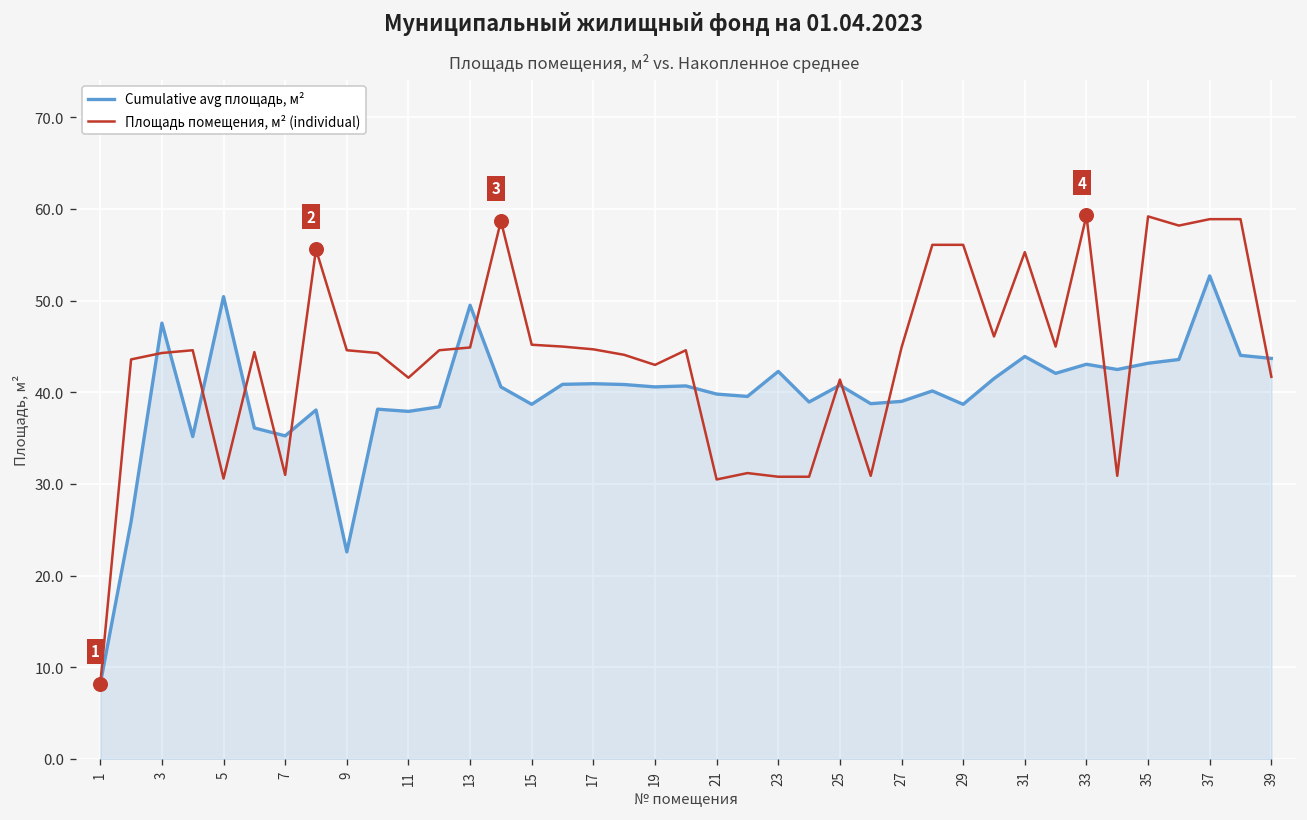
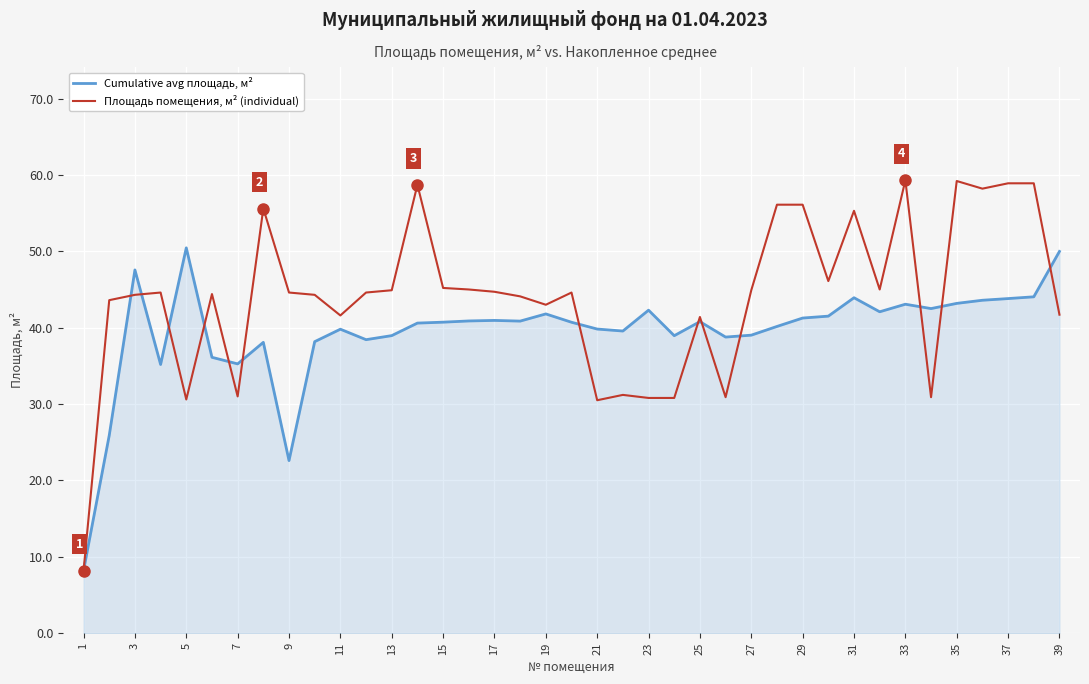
  {
    "Cumulative avg площадь, м²": {
      "3": 48,
      "5": 50,
      "7": 35,
      "9": 23,
-     "11": 38,
-     "13": 50,
-     "15": 39,
+     "11": 40,
+     "13": 39,
+     "15": 41,
      "17": 41,
-     "19": 41,
+     "19": 42,
      "21": 40,
      "23": 42,
      "25": 41,
      "27": 39,
-     "29": 39,
+     "29": 41,
      "31": 44,
      "33": 43,
      "35": 43,
-     "37": 53,
-     "39": 44
+     "37": 44,
+     "39": 50
    }
  }
